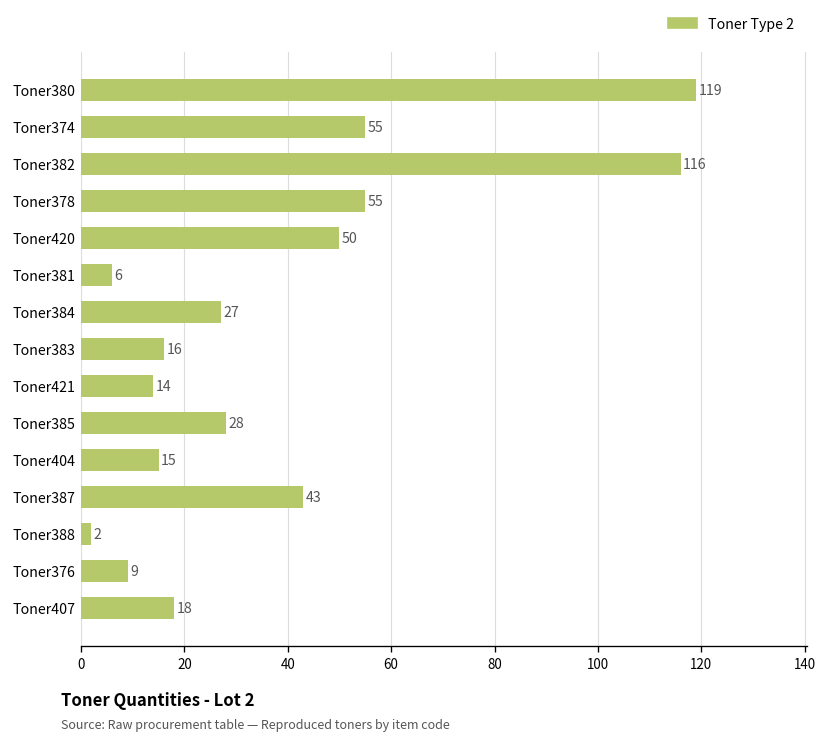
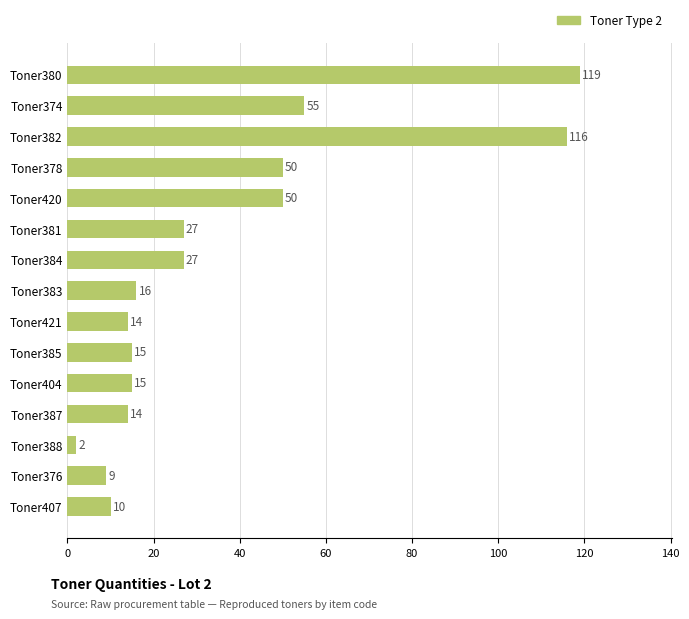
  {
    "Toner380": 119,
    "Toner374": 55,
    "Toner382": 116,
-   "Toner378": 55,
+   "Toner378": 50,
    "Toner420": 50,
-   "Toner381": 6,
+   "Toner381": 27,
    "Toner384": 27,
    "Toner383": 16,
    "Toner421": 14,
-   "Toner385": 28,
+   "Toner385": 15,
    "Toner404": 15,
-   "Toner387": 43,
+   "Toner387": 14,
    "Toner388": 2,
    "Toner376": 9,
-   "Toner407": 18
+   "Toner407": 10
  }
